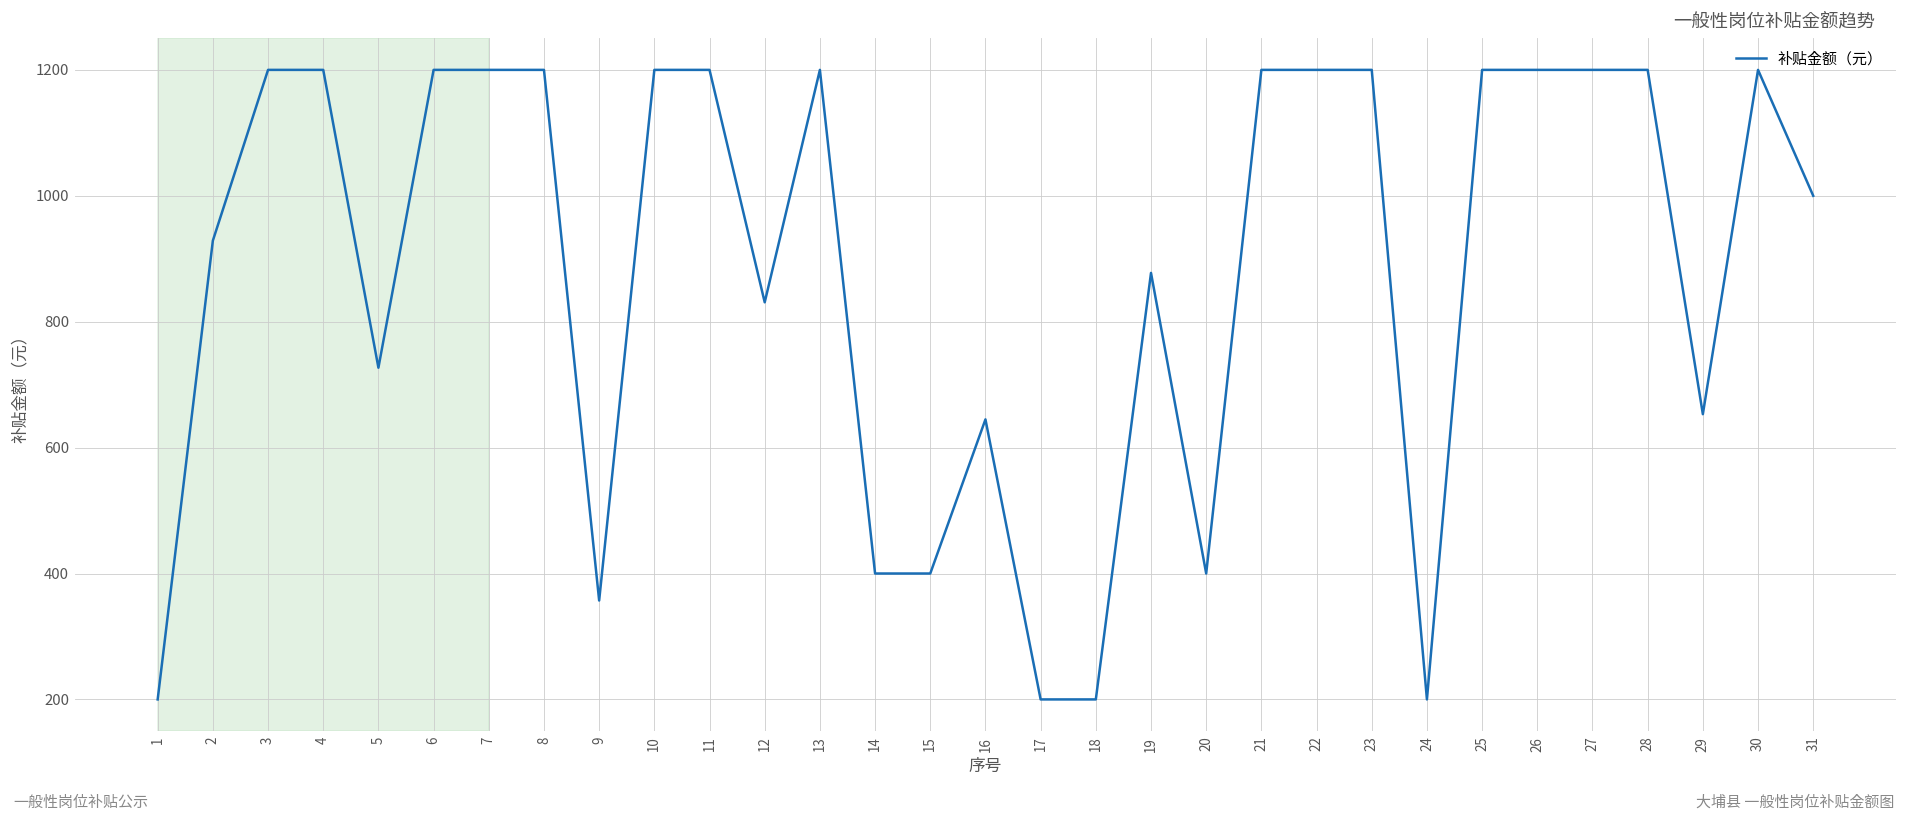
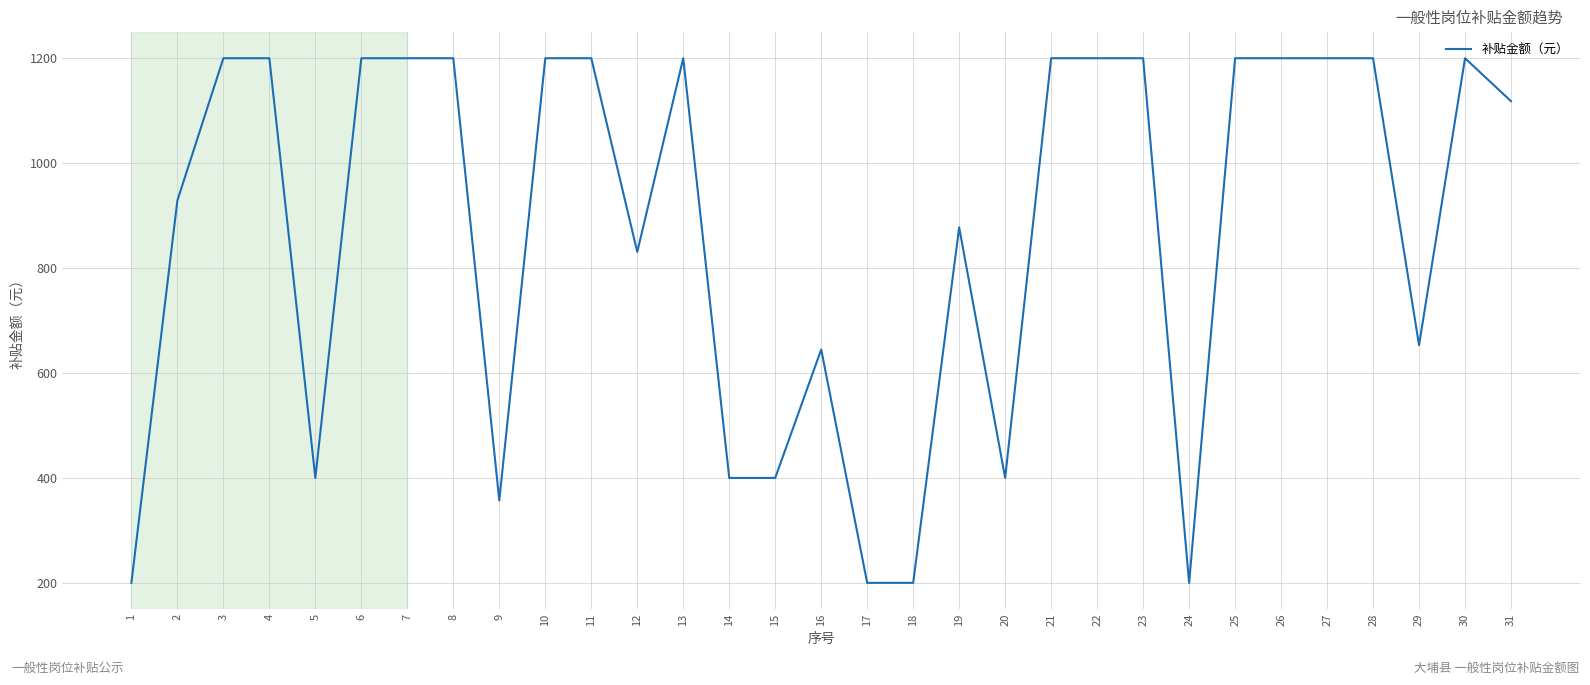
  {
    "1": 200,
    "2": 930,
    "3": 1200,
    "4": 1200,
-   "5": 730,
+   "5": 400,
    "6": 1200,
    "7": 1200,
    "8": 1200,
    "9": 360,
    "10": 1200,
    "11": 1200,
    "12": 830,
    "13": 1200,
    "14": 400,
    "15": 400,
    "16": 640,
    "17": 200,
    "18": 200,
    "19": 880,
    "20": 400,
    "21": 1200,
    "22": 1200,
    "23": 1200,
    "24": 200,
    "25": 1200,
    "26": 1200,
    "27": 1200,
    "28": 1200,
    "29": 650,
    "30": 1200,
-   "31": 1000
+   "31": 1120
  }
